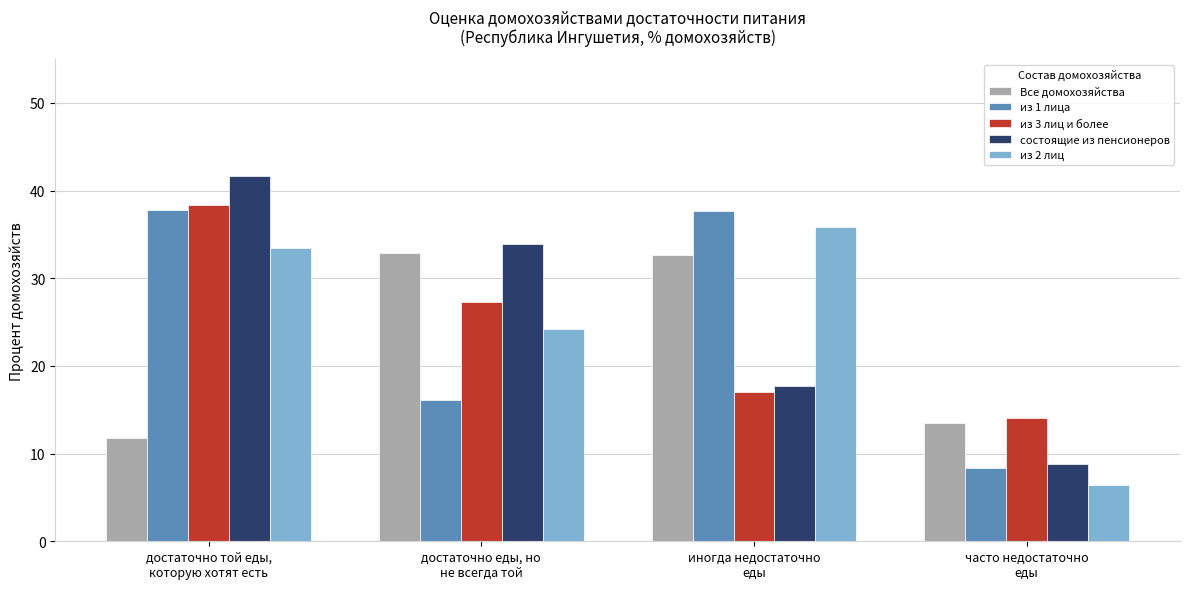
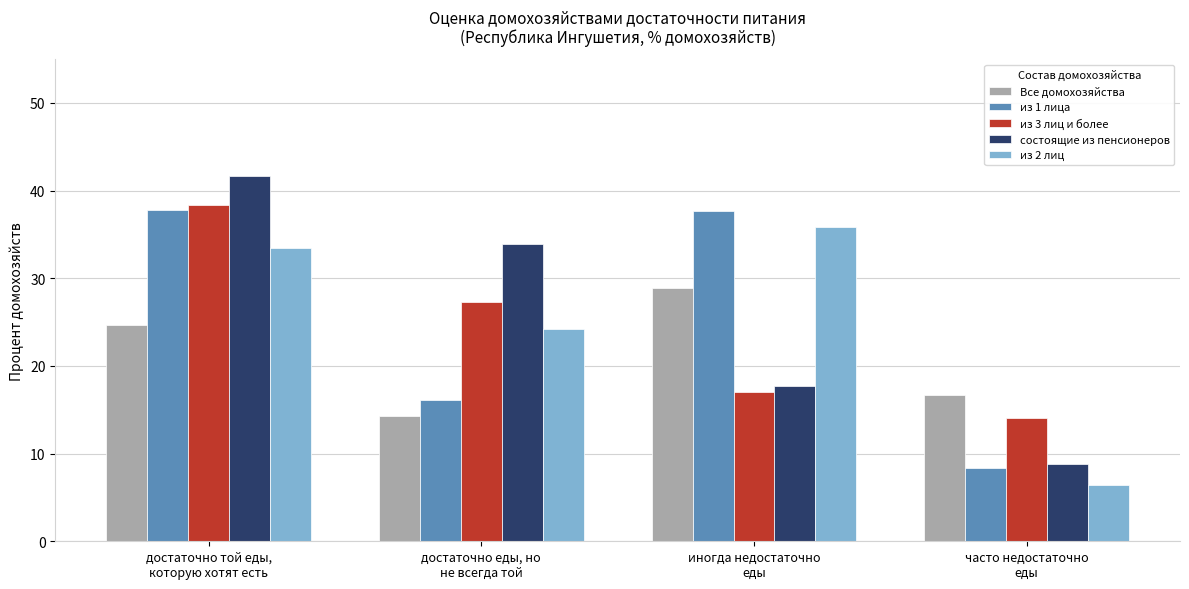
  {
    "Все домохозяйства": {
-     "достаточно той еды, которую хотят есть": 12,
-     "достаточно еды, но не всегда той": 33,
-     "иногда недостаточно еды": 33,
-     "часто недостаточно еды": 14
+     "достаточно той еды, которую хотят есть": 25,
+     "достаточно еды, но не всегда той": 14,
+     "иногда недостаточно еды": 29,
+     "часто недостаточно еды": 17
    },
    "из 3 лиц и более": {
      "достаточно той еды, которую хотят есть": 38,
      "достаточно еды, но не всегда той": 27,
      "иногда недостаточно еды": 17,
      "часто недостаточно еды": 14
    },
    "состоящие из пенсионеров": {
      "достаточно той еды, которую хотят есть": 42,
      "достаточно еды, но не всегда той": 34,
      "иногда недостаточно еды": 18,
      "часто недостаточно еды": 9
    }
  }
